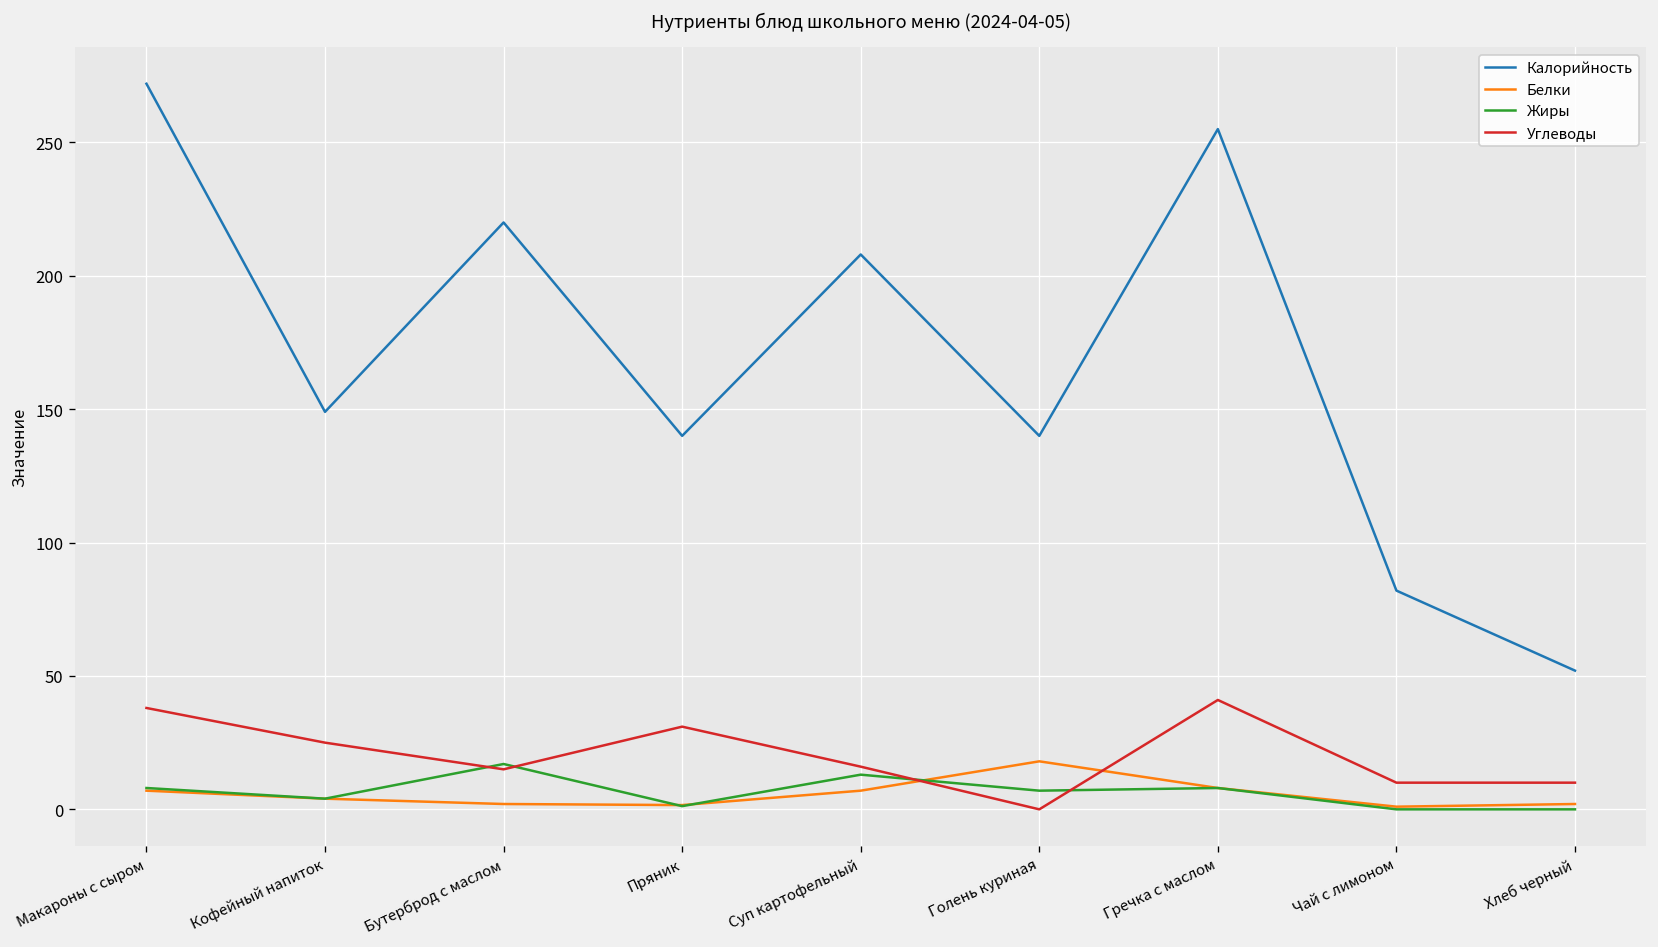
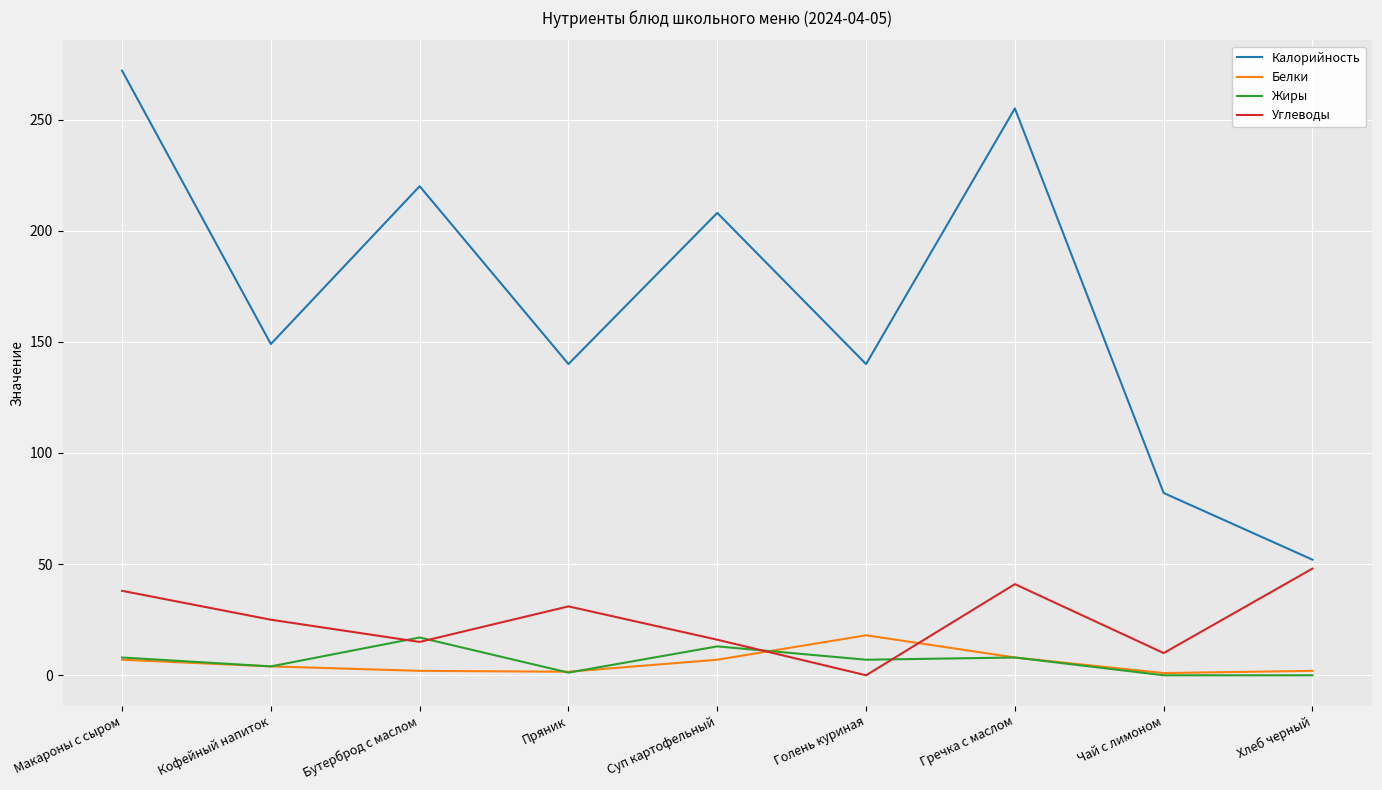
  {
    "Калорийность": {
      "Макароны с сыром": 272,
      "Кофейный напиток": 149,
      "Бутерброд с маслом": 220,
      "Пряник": 140,
      "Суп картофельный": 208,
      "Голень куриная": 140,
      "Гречка с маслом": 255,
      "Чай с лимоном": 82,
      "Хлеб черный": 52
    },
    "Белки": {
      "Бутерброд с маслом": 2,
      "Суп картофельный": 7,
      "Голень куриная": 18,
      "Хлеб черный": 2
    },
    "Жиры": {
      "Бутерброд с маслом": 17,
      "Суп картофельный": 13,
      "Голень куриная": 7,
      "Хлеб черный": 0
    },
    "Углеводы": {
      "Макароны с сыром": 38,
      "Кофейный напиток": 25,
      "Бутерброд с маслом": 15,
      "Пряник": 31,
      "Суп картофельный": 16,
      "Голень куриная": 0,
      "Гречка с маслом": 41,
      "Чай с лимоном": 10,
-     "Хлеб черный": 10
+     "Хлеб черный": 48
    }
  }
